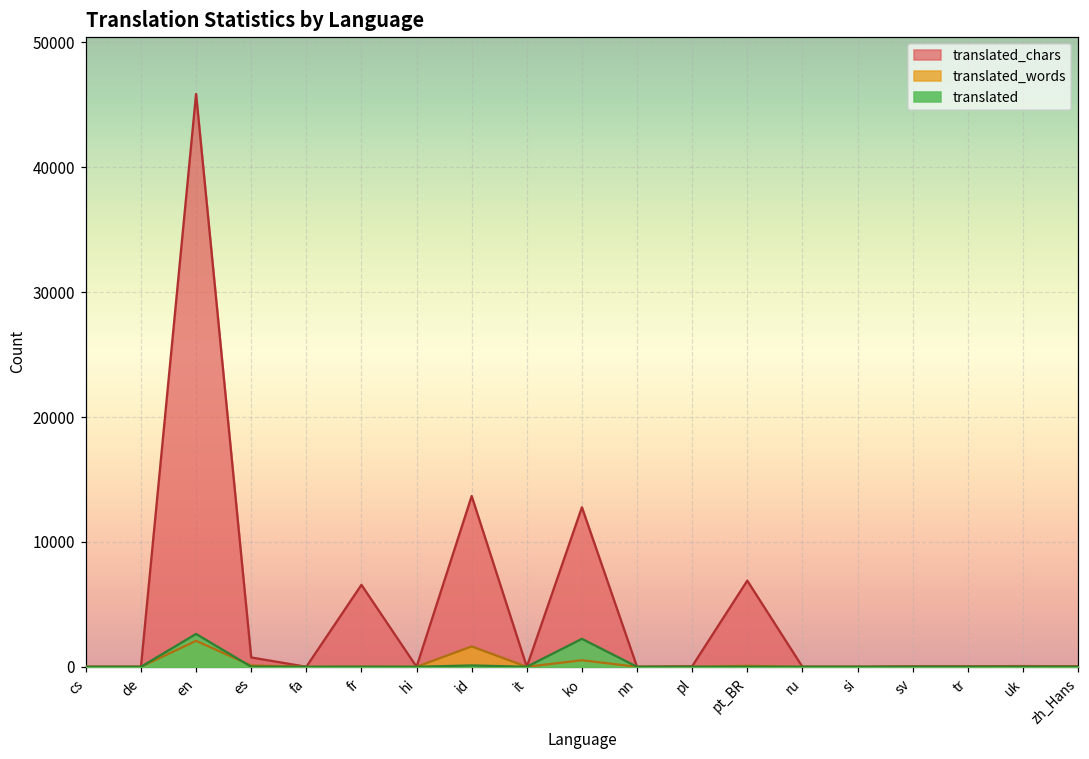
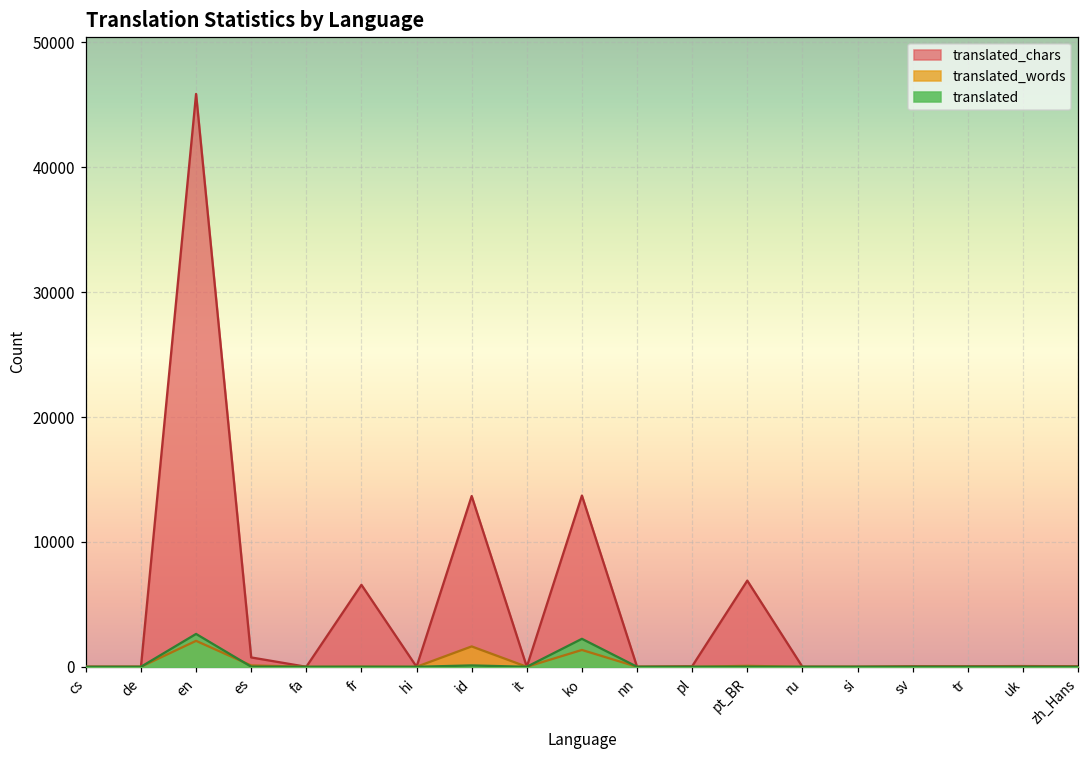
  {
    "translated_chars": {
      "en": 45900,
      "es": 700,
      "fr": 6600,
      "id": 13700,
-     "ko": 12800,
+     "ko": 13700,
      "pt_BR": 6900
    },
    "translated_words": {
      "en": 2100,
      "id": 1600,
-     "ko": 500
+     "ko": 1300
    },
    "translated": {
      "en": 2600,
      "id": 100,
      "ko": 2200
    }
  }
